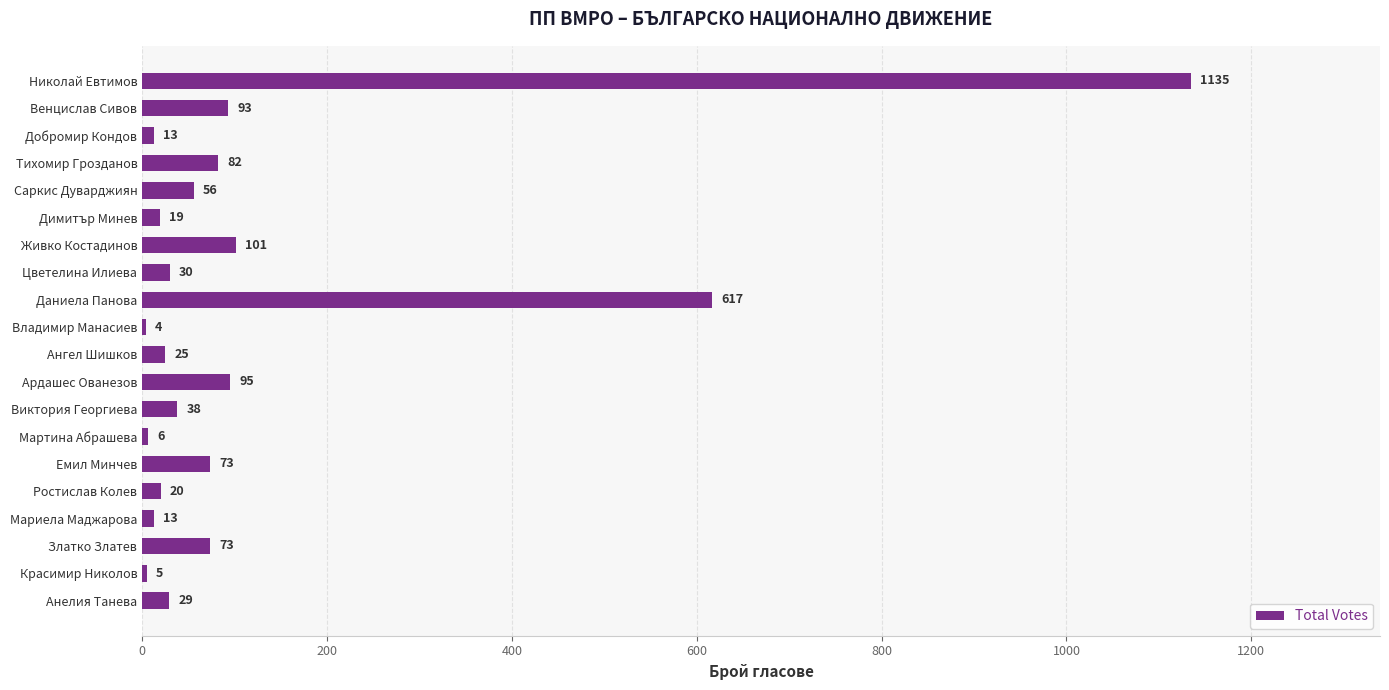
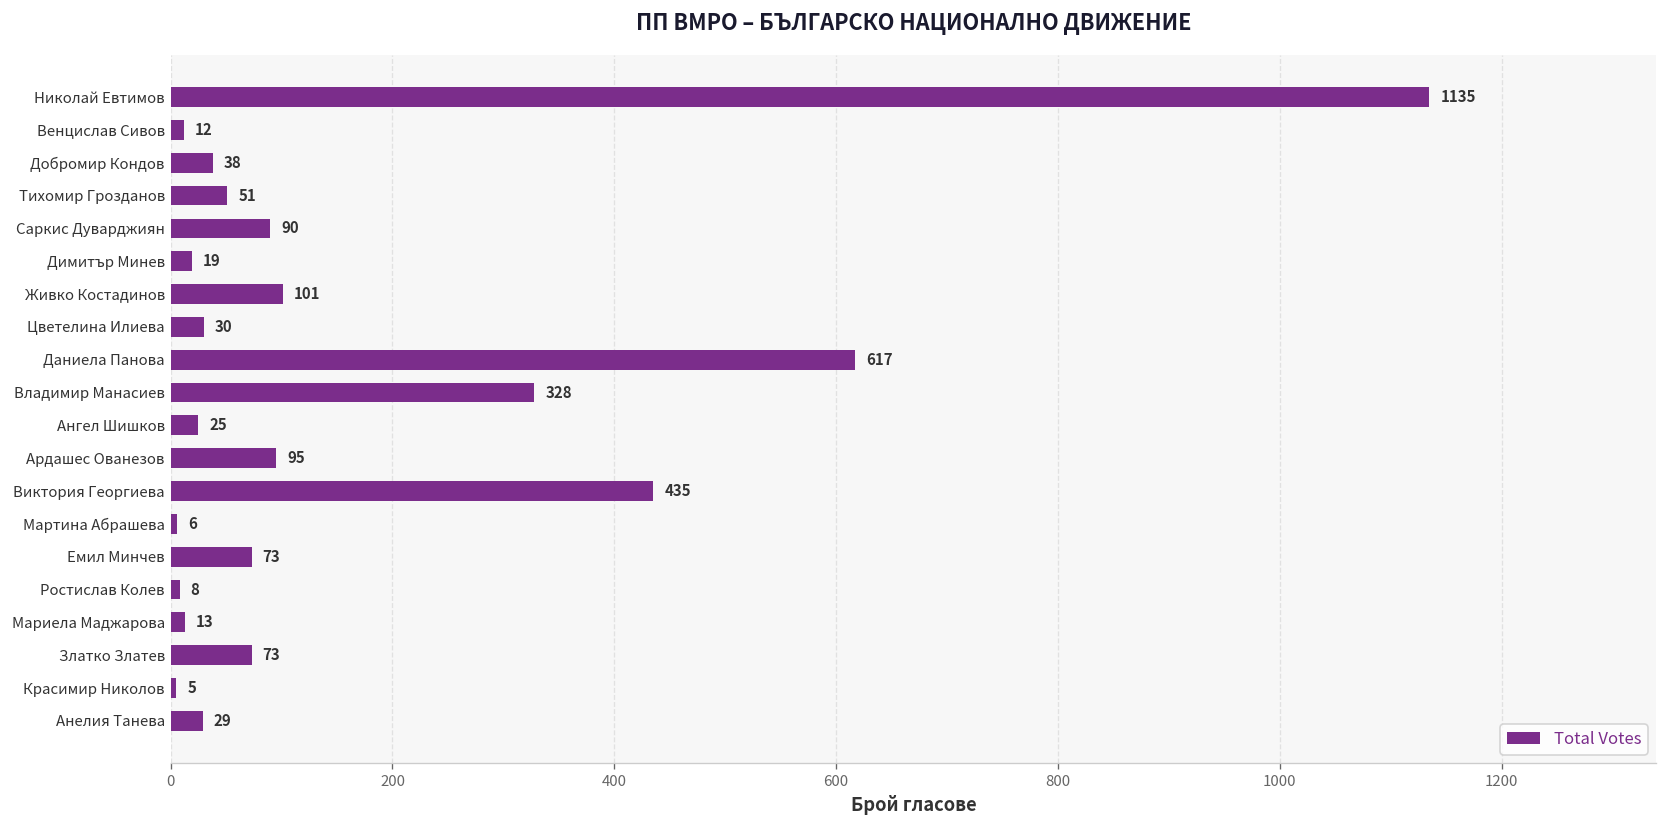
  {
    "Николай Евтимов": 1135,
-   "Венцислав Сивов": 93,
-   "Добромир Кондов": 13,
-   "Тихомир Грозданов": 82,
-   "Саркис Дуварджиян": 56,
+   "Венцислав Сивов": 12,
+   "Добромир Кондов": 38,
+   "Тихомир Грозданов": 51,
+   "Саркис Дуварджиян": 90,
    "Димитър Минев": 19,
    "Живко Костадинов": 101,
    "Цветелина Илиева": 30,
    "Даниела Панова": 617,
-   "Владимир Манасиев": 4,
+   "Владимир Манасиев": 328,
    "Ангел Шишков": 25,
    "Ардашес Ованезов": 95,
-   "Виктория Георгиева": 38,
+   "Виктория Георгиева": 435,
    "Мартина Абрашева": 6,
    "Емил Минчев": 73,
-   "Ростислав Колев": 20,
+   "Ростислав Колев": 8,
    "Мариела Маджарова": 13,
    "Златко Златев": 73,
    "Красимир Николов": 5,
    "Анелия Танева": 29
  }
